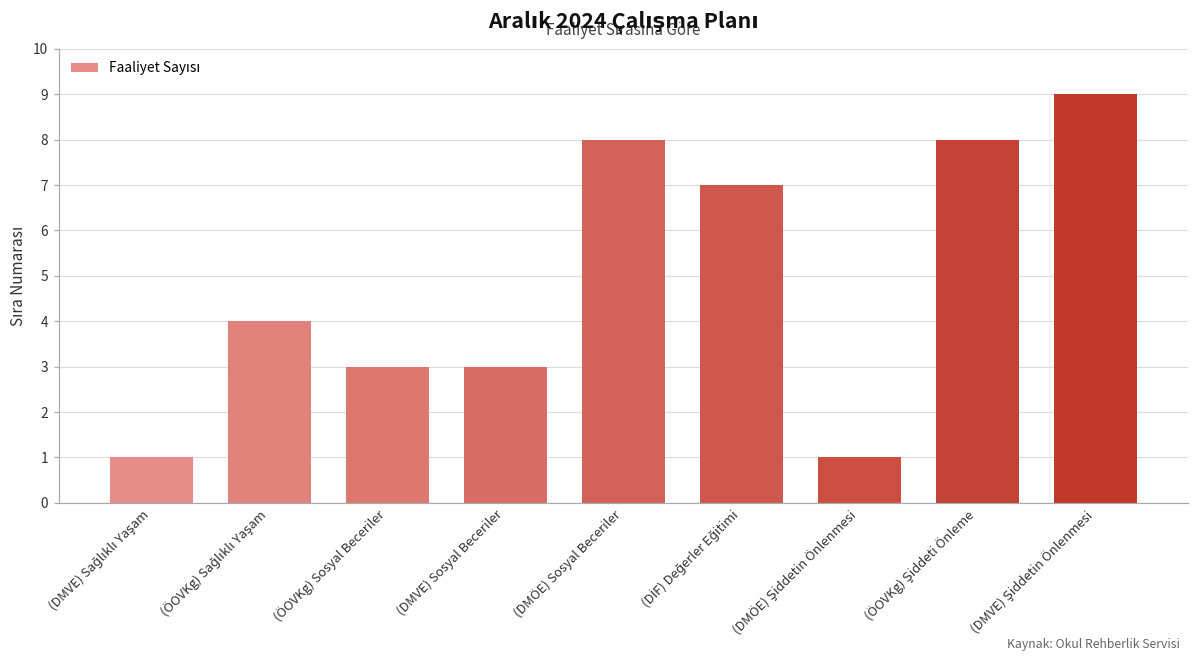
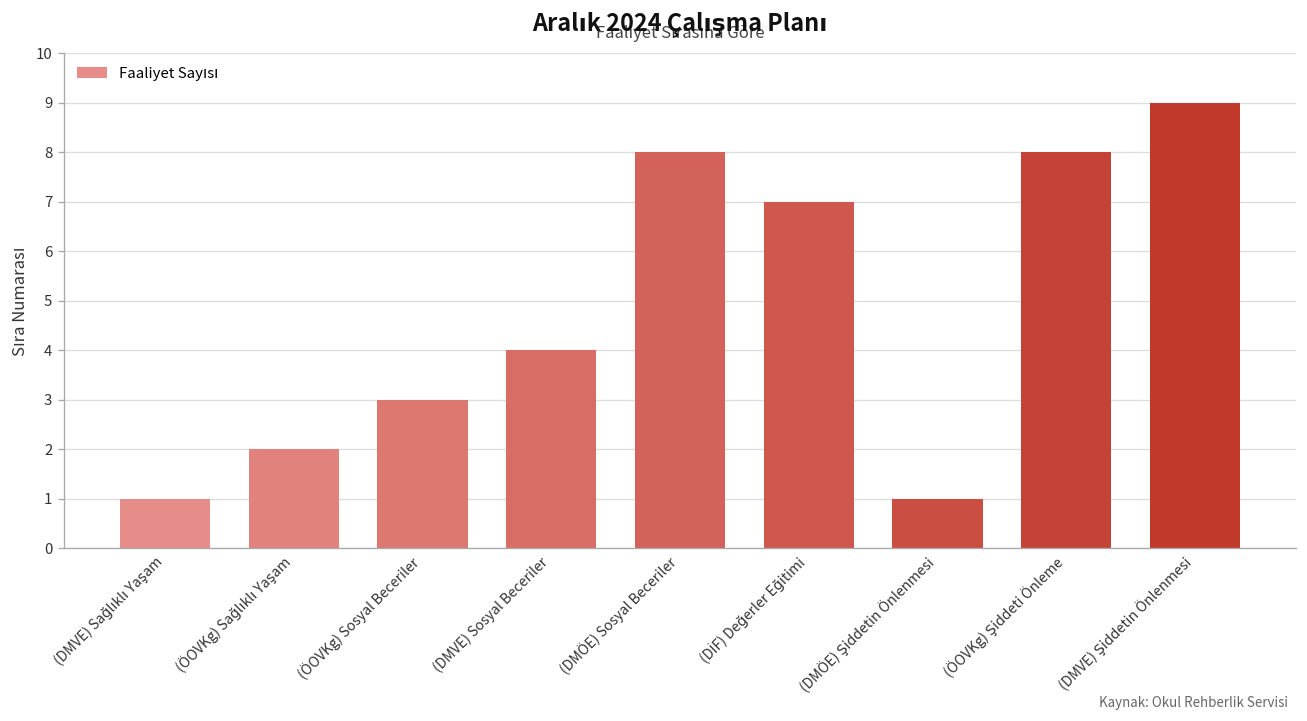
  {
    "(DMVE) Sağlıklı Yaşam": 1,
-   "(ÖOVKg) Sağlıklı Yaşam": 4,
+   "(ÖOVKg) Sağlıklı Yaşam": 2,
    "(ÖOVKg) Sosyal Beceriler": 3,
-   "(DMVE) Sosyal Beceriler": 3,
+   "(DMVE) Sosyal Beceriler": 4,
    "(DMÖE) Sosyal Beceriler": 8,
    "(DİF) Değerler Eğitimi": 7,
    "(DMÖE) Şiddetin Önlenmesi": 1,
    "(ÖOVKg) Şiddeti Önleme": 8,
    "(DMVE) Şiddetin Önlenmesi": 9
  }
